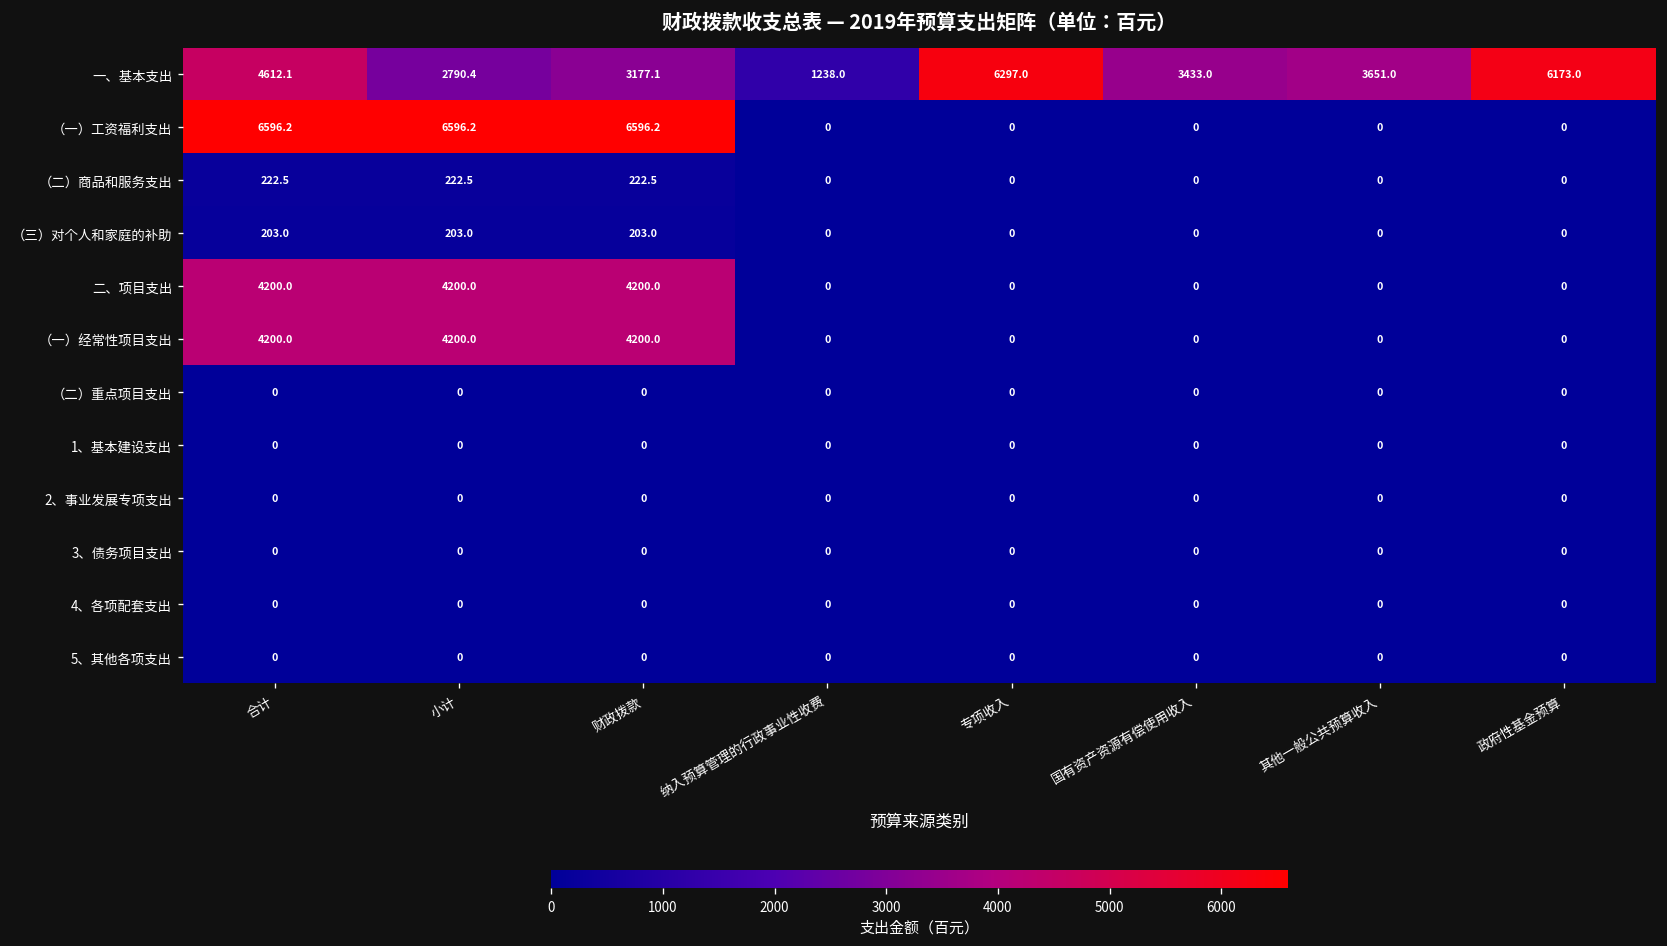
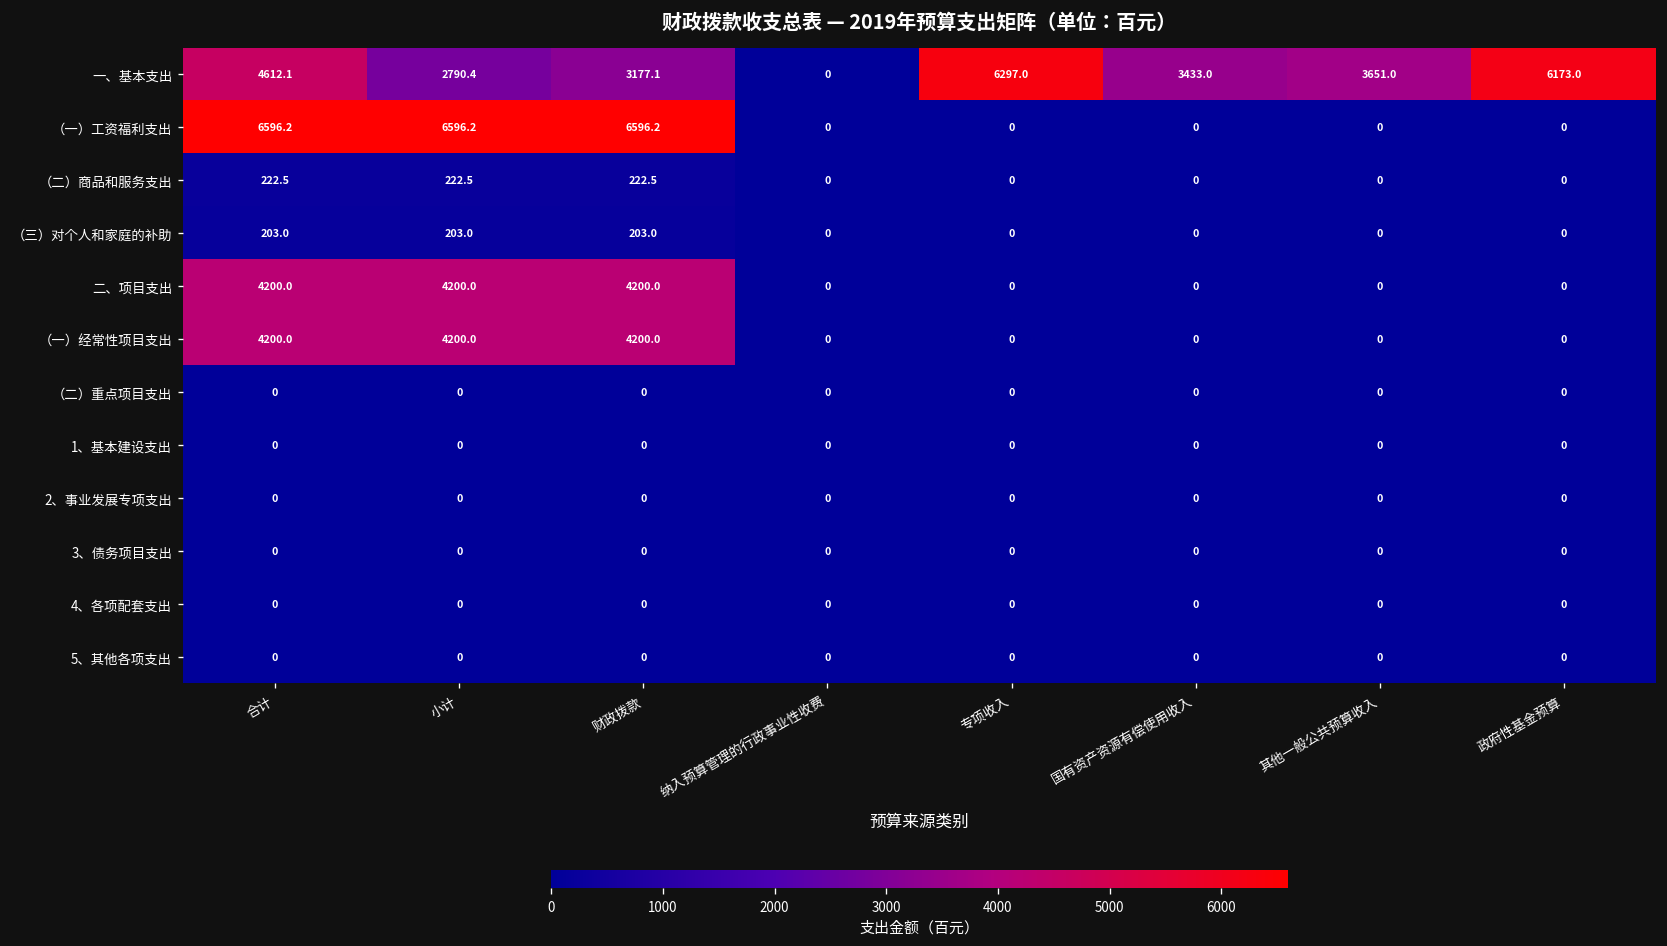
  {
    "一、基本支出": {
      "合计": 4612.1,
      "小计": 2790.4,
      "财政拨款": 3177.1,
-     "纳入预算管理的行政事业性收费": 1238.0,
+     "纳入预算管理的行政事业性收费": 0,
      "专项收入": 6297.0,
      "国有资产资源有偿使用收入": 3433.0,
      "其他一般公共预算收入": 3651.0,
      "政府性基金预算": 6173.0
    },
    "（一）工资福利支出": {
      "合计": 6596.2,
      "小计": 6596.2,
      "财政拨款": 6596.2,
      "纳入预算管理的行政事业性收费": 0,
      "专项收入": 0,
      "国有资产资源有偿使用收入": 0,
      "其他一般公共预算收入": 0,
      "政府性基金预算": 0
    },
    "（二）商品和服务支出": {
      "合计": 222.5,
      "小计": 222.5,
      "财政拨款": 222.5,
      "纳入预算管理的行政事业性收费": 0,
      "专项收入": 0,
      "国有资产资源有偿使用收入": 0,
      "其他一般公共预算收入": 0,
      "政府性基金预算": 0
    },
    "（三）对个人和家庭的补助": {
      "合计": 203.0,
      "小计": 203.0,
      "财政拨款": 203.0,
      "纳入预算管理的行政事业性收费": 0,
      "专项收入": 0,
      "国有资产资源有偿使用收入": 0,
      "其他一般公共预算收入": 0,
      "政府性基金预算": 0
    },
    "二、项目支出": {
      "合计": 4200.0,
      "小计": 4200.0,
      "财政拨款": 4200.0,
      "纳入预算管理的行政事业性收费": 0,
      "专项收入": 0,
      "国有资产资源有偿使用收入": 0,
      "其他一般公共预算收入": 0,
      "政府性基金预算": 0
    },
    "（一）经常性项目支出": {
      "合计": 4200.0,
      "小计": 4200.0,
      "财政拨款": 4200.0,
      "纳入预算管理的行政事业性收费": 0,
      "专项收入": 0,
      "国有资产资源有偿使用收入": 0,
      "其他一般公共预算收入": 0,
      "政府性基金预算": 0
    },
    "（二）重点项目支出": {
      "合计": 0,
      "小计": 0,
      "财政拨款": 0,
      "纳入预算管理的行政事业性收费": 0,
      "专项收入": 0,
      "国有资产资源有偿使用收入": 0,
      "其他一般公共预算收入": 0,
      "政府性基金预算": 0
    },
    "1、基本建设支出": {
      "合计": 0,
      "小计": 0,
      "财政拨款": 0,
      "纳入预算管理的行政事业性收费": 0,
      "专项收入": 0,
      "国有资产资源有偿使用收入": 0,
      "其他一般公共预算收入": 0,
      "政府性基金预算": 0
    },
    "2、事业发展专项支出": {
      "合计": 0,
      "小计": 0,
      "财政拨款": 0,
      "纳入预算管理的行政事业性收费": 0,
      "专项收入": 0,
      "国有资产资源有偿使用收入": 0,
      "其他一般公共预算收入": 0,
      "政府性基金预算": 0
    },
    "3、债务项目支出": {
      "合计": 0,
      "小计": 0,
      "财政拨款": 0,
      "纳入预算管理的行政事业性收费": 0,
      "专项收入": 0,
      "国有资产资源有偿使用收入": 0,
      "其他一般公共预算收入": 0,
      "政府性基金预算": 0
    },
    "4、各项配套支出": {
      "合计": 0,
      "小计": 0,
      "财政拨款": 0,
      "纳入预算管理的行政事业性收费": 0,
      "专项收入": 0,
      "国有资产资源有偿使用收入": 0,
      "其他一般公共预算收入": 0,
      "政府性基金预算": 0
    },
    "5、其他各项支出": {
      "合计": 0,
      "小计": 0,
      "财政拨款": 0,
      "纳入预算管理的行政事业性收费": 0,
      "专项收入": 0,
      "国有资产资源有偿使用收入": 0,
      "其他一般公共预算收入": 0,
      "政府性基金预算": 0
    }
  }
